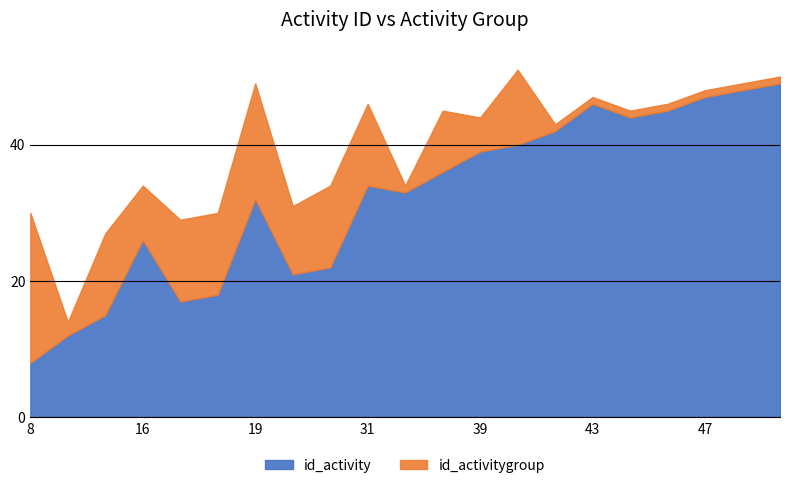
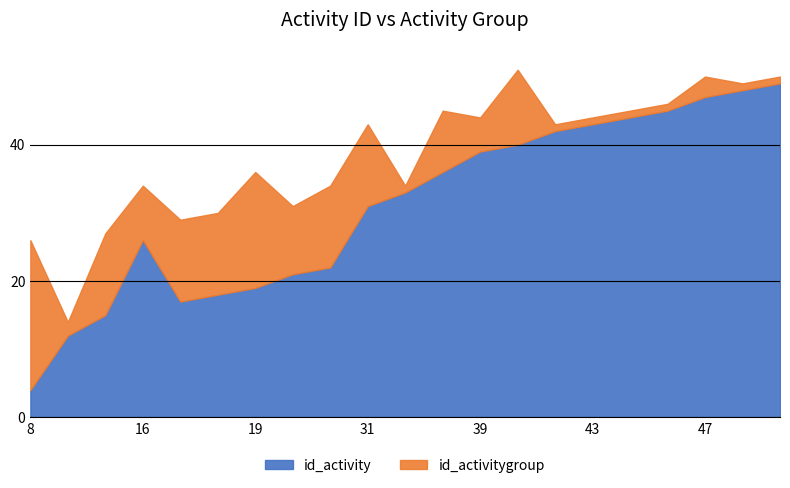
  {
    "id_activity": {
-     "8": 8,
+     "8": 4,
      "16": 26,
-     "19": 32,
-     "31": 34,
+     "19": 19,
+     "31": 31,
      "39": 39,
-     "43": 46,
+     "43": 43,
      "47": 47
    },
    "id_activitygroup": {
      "8": 22,
      "16": 8,
      "19": 17,
      "31": 12,
      "39": 5,
      "43": 1,
-     "47": 1
+     "47": 3
    }
  }
